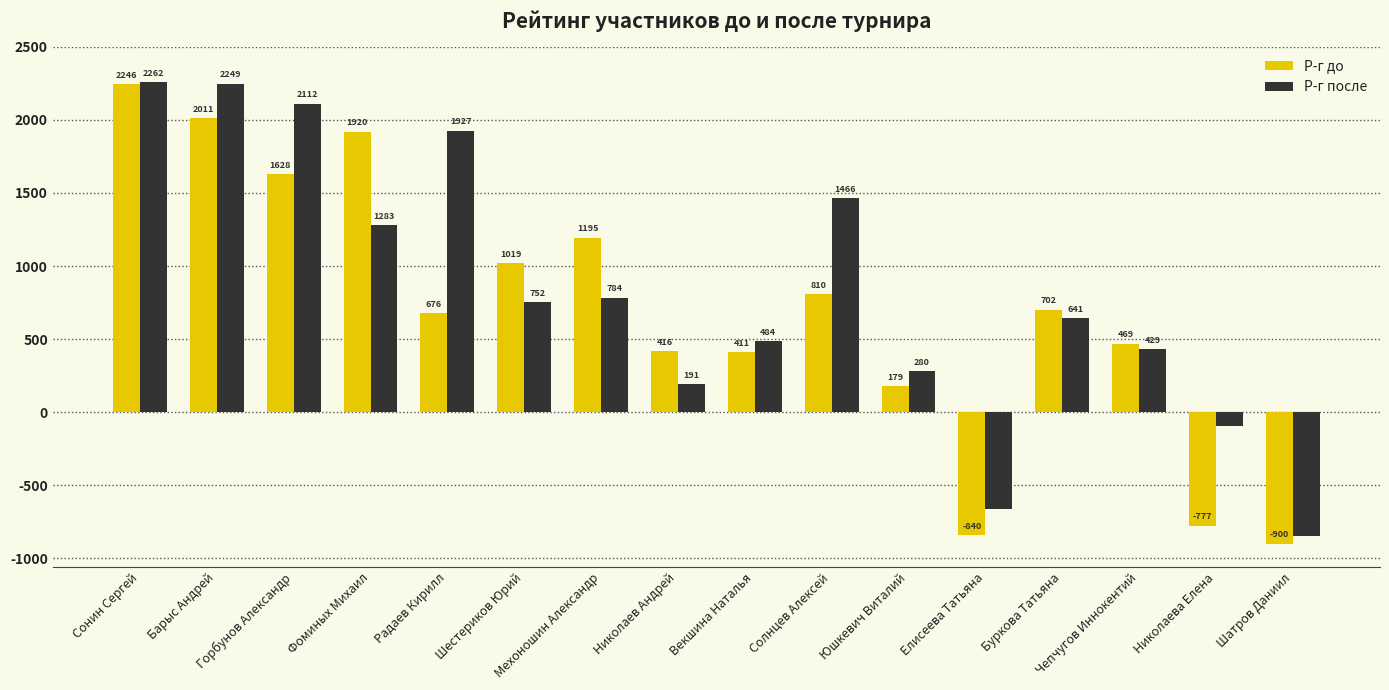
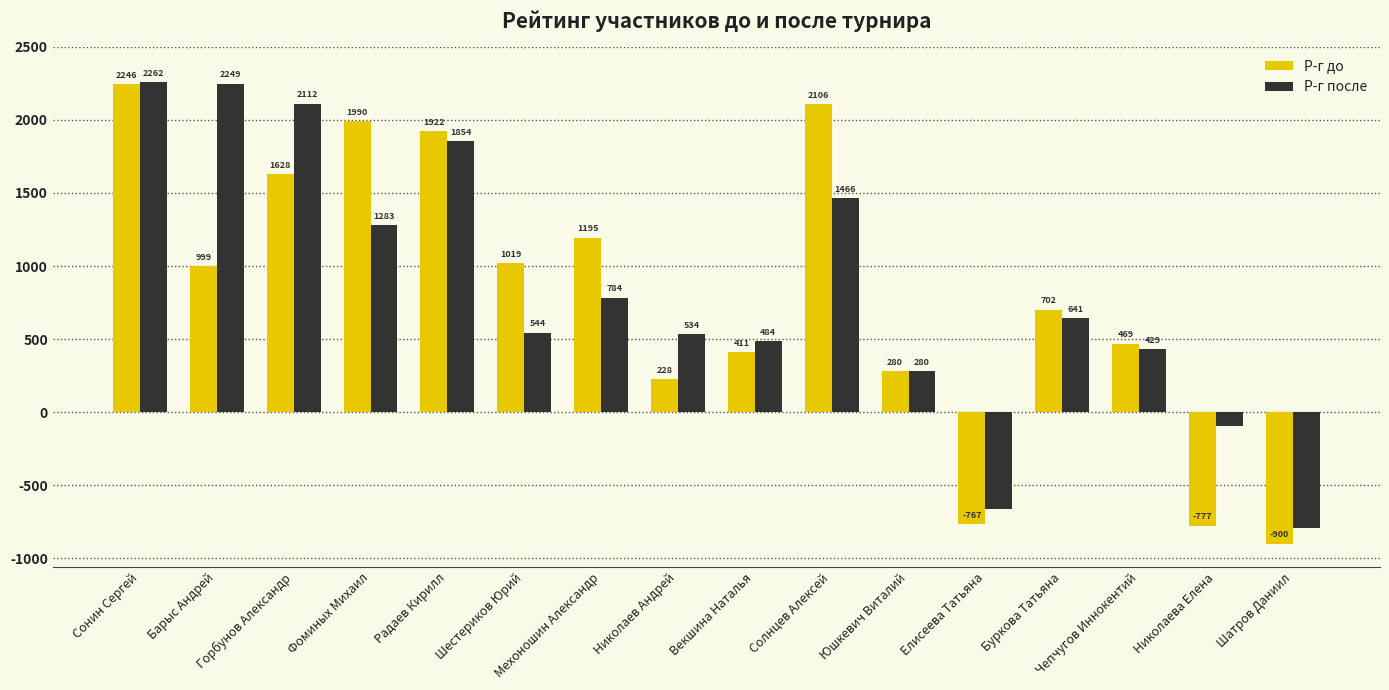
  {
    "Р-г до": {
      "Сонин Сергей": 2246,
-     "Барыс Андрей": 2011,
+     "Барыс Андрей": 999,
      "Горбунов Александр": 1628,
-     "Фоминых Михаил": 1920,
-     "Радаев Кирилл": 676,
+     "Фоминых Михаил": 1990,
+     "Радаев Кирилл": 1922,
      "Шестериков Юрий": 1019,
      "Мехоношин Александр": 1195,
-     "Николаев Андрей": 416,
+     "Николаев Андрей": 228,
      "Векшина Наталья": 411,
-     "Солнцев Алексей": 810,
-     "Юшкевич Виталий": 179,
-     "Елисеева Татьяна": -840,
+     "Солнцев Алексей": 2106,
+     "Юшкевич Виталий": 280,
+     "Елисеева Татьяна": -767,
      "Буркова Татьяна": 702,
      "Чепчугов Иннокентий": 469,
      "Николаева Елена": -777,
      "Шатров Даниил": -900
    },
    "Р-г после": {
      "Сонин Сергей": 2262,
      "Барыс Андрей": 2249,
      "Горбунов Александр": 2112,
      "Фоминых Михаил": 1283,
-     "Радаев Кирилл": 1927,
-     "Шестериков Юрий": 752,
+     "Радаев Кирилл": 1854,
+     "Шестериков Юрий": 544,
      "Мехоношин Александр": 784,
-     "Николаев Андрей": 191,
+     "Николаев Андрей": 534,
      "Векшина Наталья": 484,
      "Солнцев Алексей": 1466,
      "Юшкевич Виталий": 280,
      "Буркова Татьяна": 641,
      "Чепчугов Иннокентий": 429,
-     "Шатров Даниил": -850
+     "Шатров Даниил": -790
    }
  }
